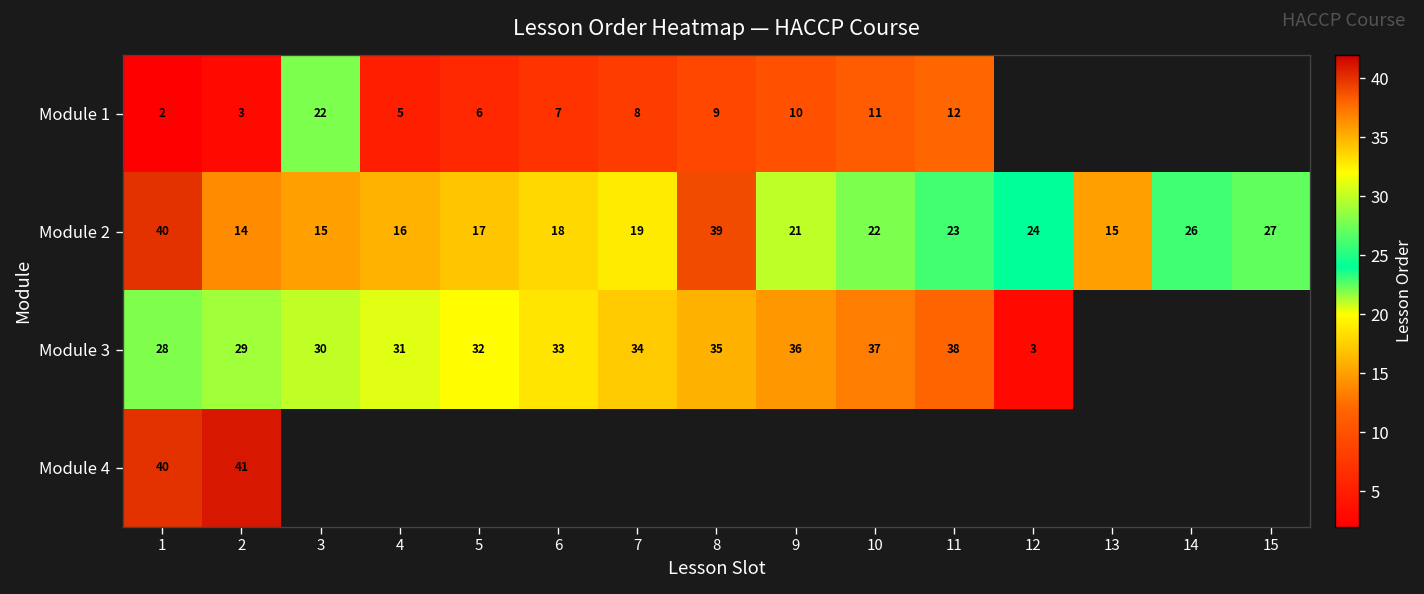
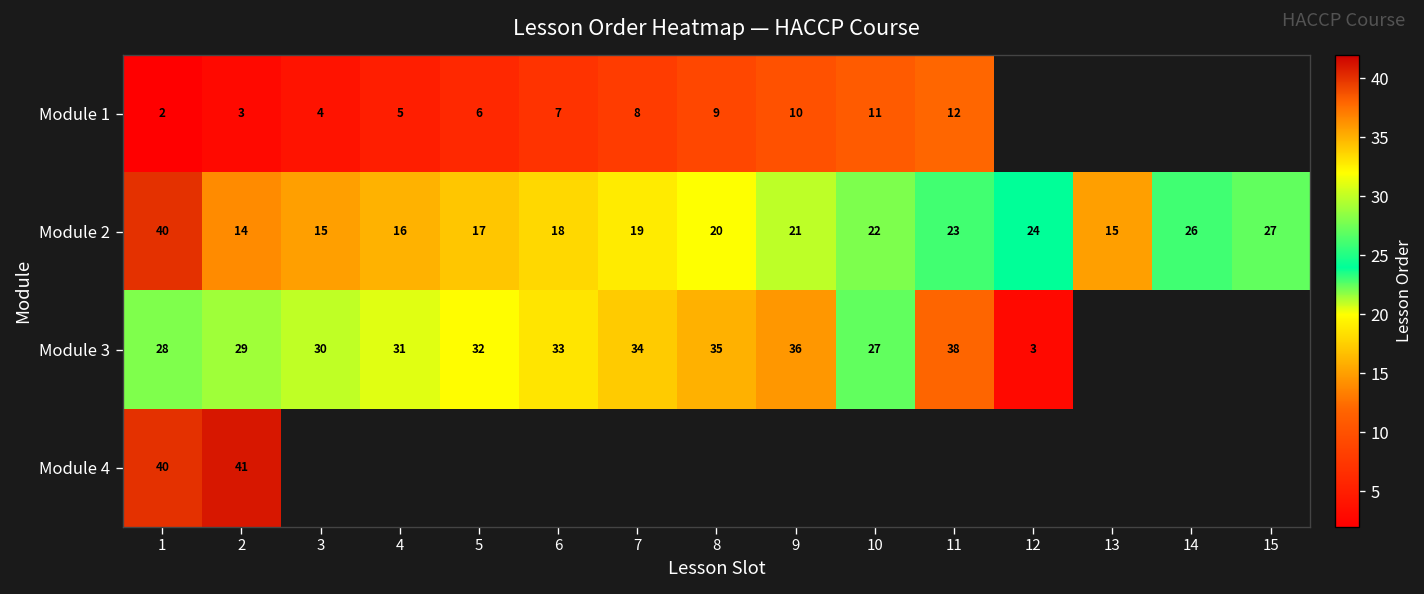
  {
    "Module 1": {
      "1": 2,
      "2": 3,
-     "3": 22,
+     "3": 4,
      "4": 5,
      "5": 6,
      "6": 7,
      "7": 8,
      "8": 9,
      "9": 10,
      "10": 11,
      "11": 12
    },
    "Module 2": {
      "1": 40,
      "2": 14,
      "3": 15,
      "4": 16,
      "5": 17,
      "6": 18,
      "7": 19,
-     "8": 39,
+     "8": 20,
      "9": 21,
      "10": 22,
      "11": 23,
      "12": 24,
      "13": 15,
      "14": 26,
      "15": 27
    },
    "Module 3": {
      "1": 28,
      "2": 29,
      "3": 30,
      "4": 31,
      "5": 32,
      "6": 33,
      "7": 34,
      "8": 35,
      "9": 36,
-     "10": 37,
+     "10": 27,
      "11": 38,
      "12": 3
    },
    "Module 4": {
      "1": 40,
      "2": 41
    }
  }
